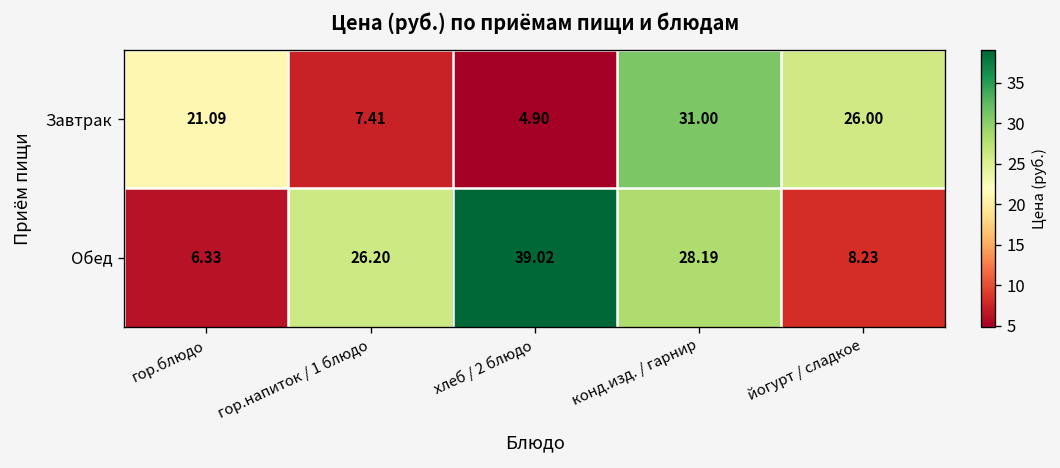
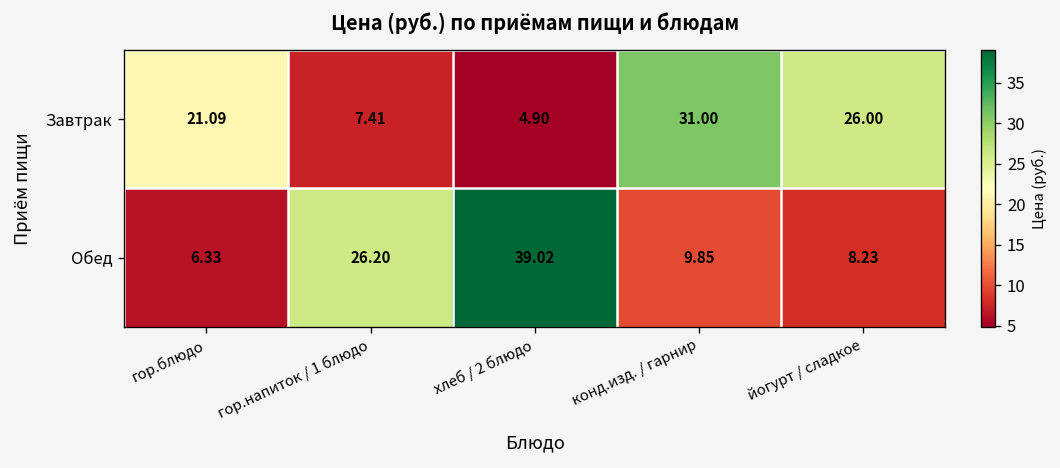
  {
    "Завтрак": {
      "гор.блюдо": 21.09,
      "гор.напиток / 1 блюдо": 7.41,
      "хлеб / 2 блюдо": 4.90,
      "конд.изд. / гарнир": 31.00,
      "йогурт / сладкое": 26.00
    },
    "Обед": {
      "гор.блюдо": 6.33,
      "гор.напиток / 1 блюдо": 26.20,
      "хлеб / 2 блюдо": 39.02,
-     "конд.изд. / гарнир": 28.19,
+     "конд.изд. / гарнир": 9.85,
      "йогурт / сладкое": 8.23
    }
  }
